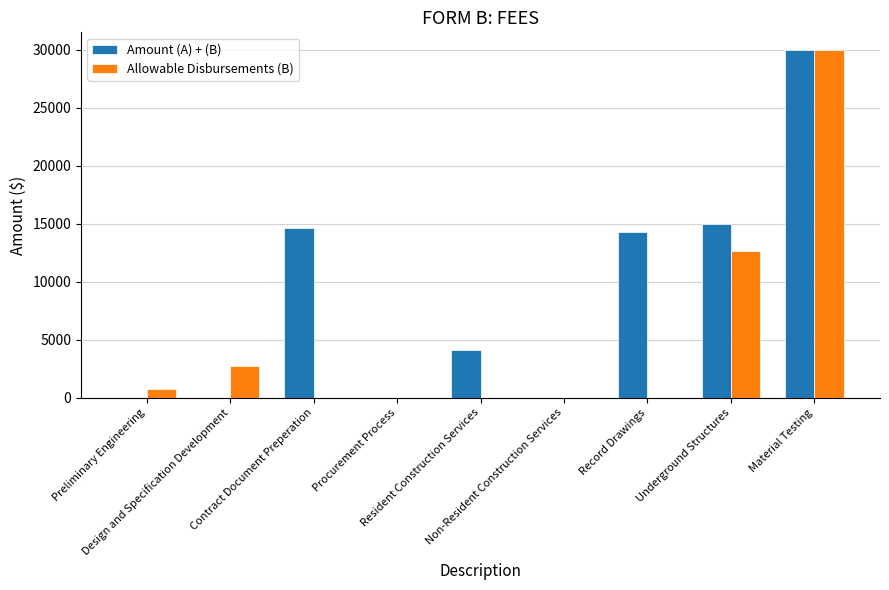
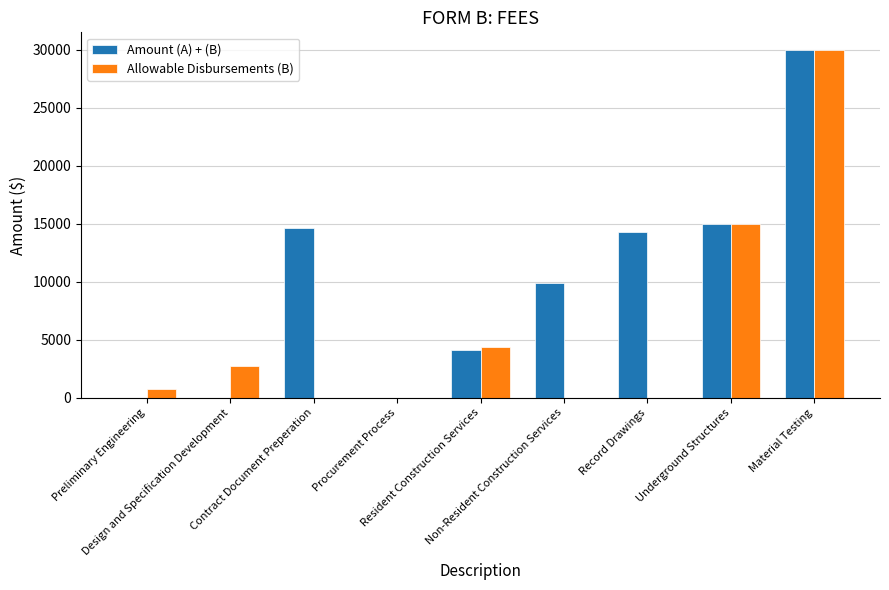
  {
    "Amount (A) + (B)": {
      "Preliminary Engineering": 0,
      "Design and Specification Development": 0,
      "Contract Document Preperation": 14600,
      "Procurement Process": 0,
      "Resident Construction Services": 4100,
-     "Non-Resident Construction Services": 0,
+     "Non-Resident Construction Services": 9900,
      "Record Drawings": 14300,
      "Underground Structures": 15000,
      "Material Testing": 30000
    },
    "Allowable Disbursements (B)": {
      "Preliminary Engineering": 700,
      "Design and Specification Development": 2700,
      "Contract Document Preperation": 0,
      "Procurement Process": 0,
-     "Resident Construction Services": 0,
+     "Resident Construction Services": 4300,
      "Non-Resident Construction Services": 0,
      "Record Drawings": 0,
-     "Underground Structures": 12700,
+     "Underground Structures": 15000,
      "Material Testing": 30000
    }
  }
